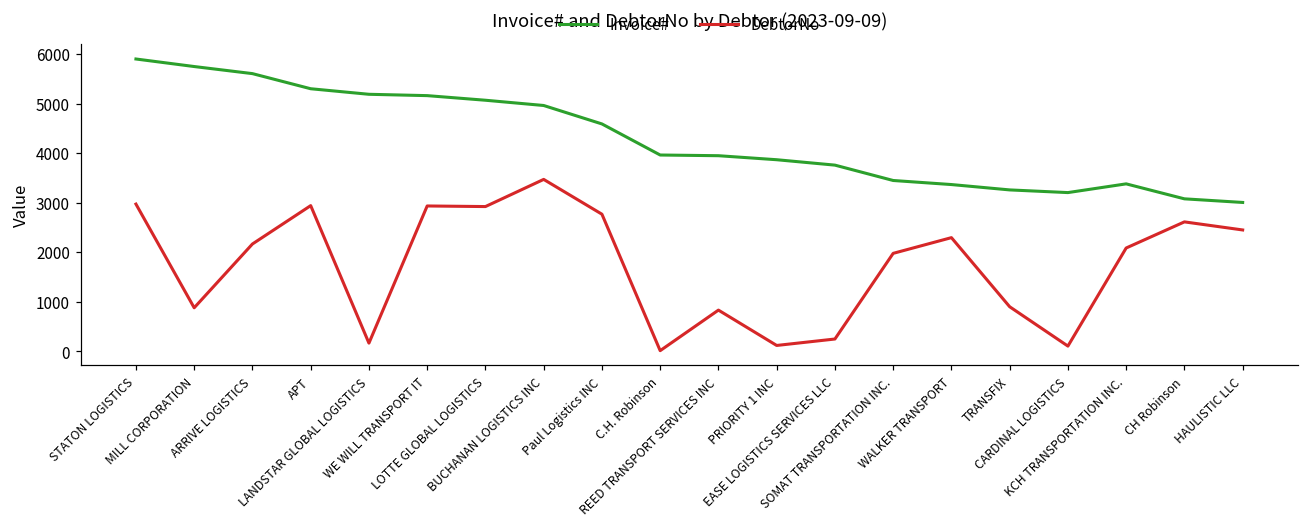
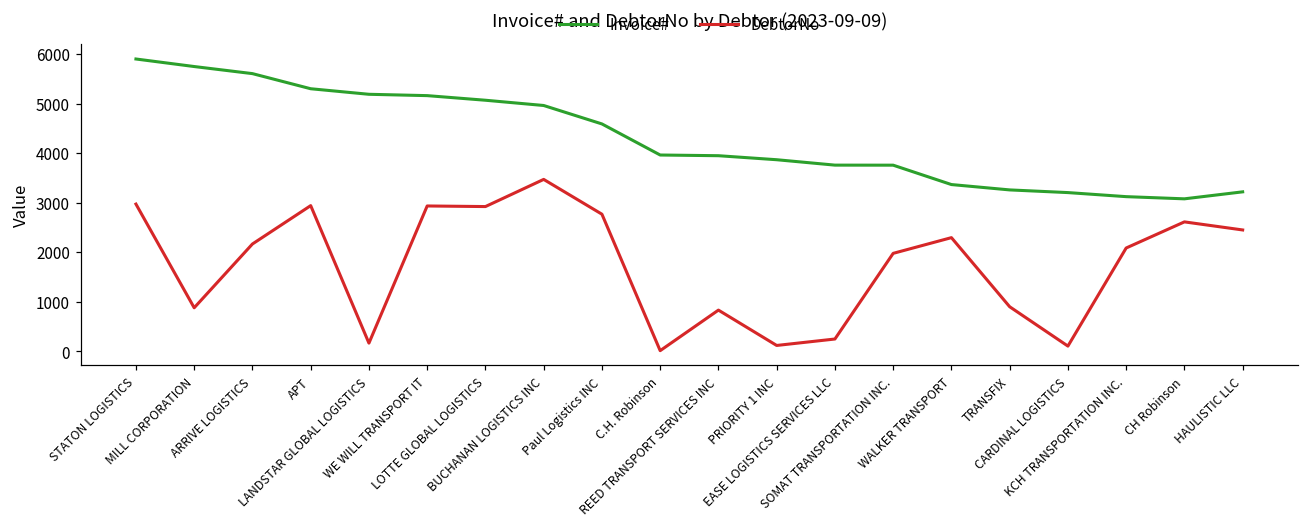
  {
    "Invoice#": {
      "STATON LOGISTICS": 5900,
      "MILL CORPORATION": 5700,
      "ARRIVE LOGISTICS": 5600,
      "APT": 5300,
      "LANDSTAR GLOBAL LOGISTICS": 5200,
      "WE WILL TRANSPORT IT": 5200,
      "LOTTE GLOBAL LOGISTICS": 5100,
      "BUCHANAN LOGISTICS INC": 5000,
      "Paul Logistics INC": 4600,
      "C.H. Robinson": 4000,
      "REED TRANSPORT SERVICES INC": 3900,
      "PRIORITY 1 INC": 3900,
      "EASE LOGISTICS SERVICES LLC": 3800,
-     "SOMAT TRANSPORTATION INC.": 3400,
+     "SOMAT TRANSPORTATION INC.": 3800,
      "WALKER TRANSPORT": 3400,
      "TRANSFIX": 3300,
      "CARDINAL LOGISTICS": 3200,
-     "KCH TRANSPORTATION INC.": 3400,
+     "KCH TRANSPORTATION INC.": 3100,
      "CH Robinson": 3100,
-     "HAULISTIC LLC": 3000
+     "HAULISTIC LLC": 3200
    },
    "DebtorNo": {
      "STATON LOGISTICS": 3000,
      "MILL CORPORATION": 900,
      "ARRIVE LOGISTICS": 2200,
      "APT": 2900,
      "LANDSTAR GLOBAL LOGISTICS": 200,
      "WE WILL TRANSPORT IT": 2900,
      "LOTTE GLOBAL LOGISTICS": 2900,
      "BUCHANAN LOGISTICS INC": 3500,
      "Paul Logistics INC": 2800,
      "C.H. Robinson": 0,
      "REED TRANSPORT SERVICES INC": 800,
      "PRIORITY 1 INC": 100,
      "EASE LOGISTICS SERVICES LLC": 300,
      "SOMAT TRANSPORTATION INC.": 2000,
      "WALKER TRANSPORT": 2300,
      "TRANSFIX": 900,
      "CARDINAL LOGISTICS": 100,
      "KCH TRANSPORTATION INC.": 2100,
      "CH Robinson": 2600,
      "HAULISTIC LLC": 2500
    }
  }
